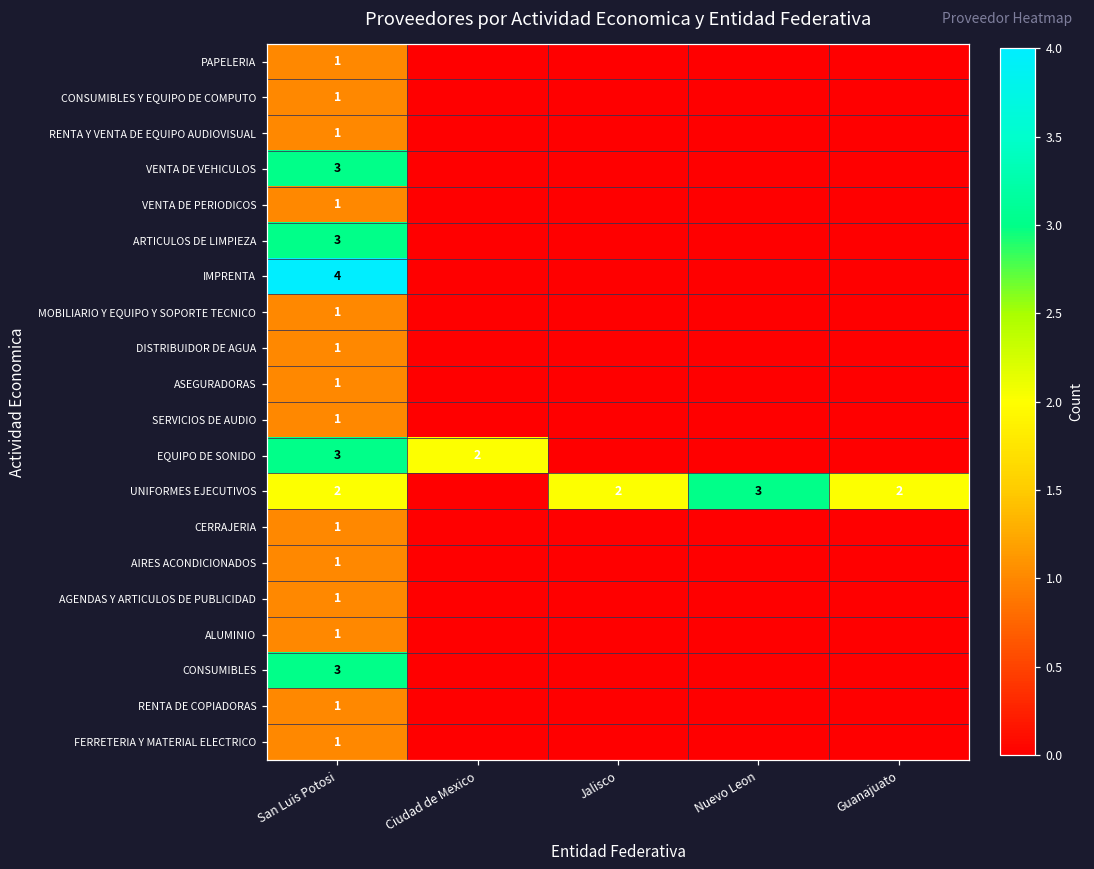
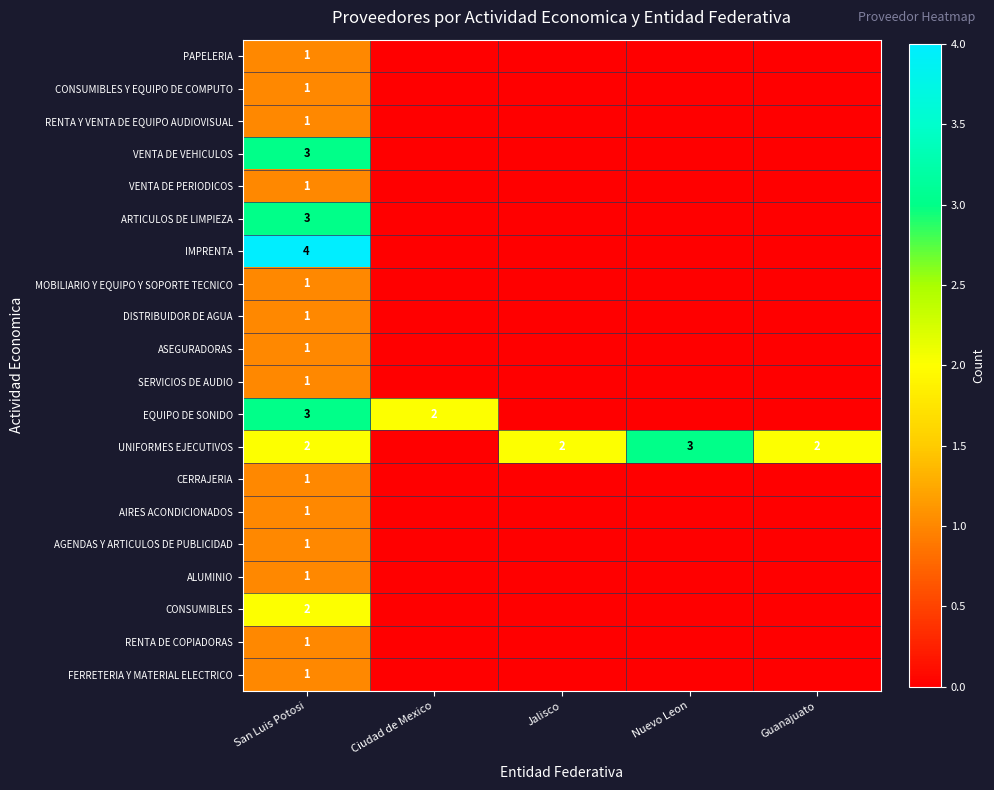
  {
    "PAPELERIA": {
      "San Luis Potosi": 1
    },
    "CONSUMIBLES Y EQUIPO DE COMPUTO": {
      "San Luis Potosi": 1
    },
    "RENTA Y VENTA DE EQUIPO AUDIOVISUAL": {
      "San Luis Potosi": 1
    },
    "VENTA DE VEHICULOS": {
      "San Luis Potosi": 3
    },
    "VENTA DE PERIODICOS": {
      "San Luis Potosi": 1
    },
    "ARTICULOS DE LIMPIEZA": {
      "San Luis Potosi": 3
    },
    "IMPRENTA": {
      "San Luis Potosi": 4
    },
    "MOBILIARIO Y EQUIPO Y SOPORTE TECNICO": {
      "San Luis Potosi": 1
    },
    "DISTRIBUIDOR DE AGUA": {
      "San Luis Potosi": 1
    },
    "ASEGURADORAS": {
      "San Luis Potosi": 1
    },
    "SERVICIOS DE AUDIO": {
      "San Luis Potosi": 1
    },
    "EQUIPO DE SONIDO": {
      "San Luis Potosi": 3,
      "Ciudad de Mexico": 2
    },
    "UNIFORMES EJECUTIVOS": {
      "San Luis Potosi": 2,
      "Jalisco": 2,
      "Nuevo Leon": 3,
      "Guanajuato": 2
    },
    "CERRAJERIA": {
      "San Luis Potosi": 1
    },
    "AIRES ACONDICIONADOS": {
      "San Luis Potosi": 1
    },
    "AGENDAS Y ARTICULOS DE PUBLICIDAD": {
      "San Luis Potosi": 1
    },
    "ALUMINIO": {
      "San Luis Potosi": 1
    },
    "CONSUMIBLES": {
-     "San Luis Potosi": 3
+     "San Luis Potosi": 2
    },
    "RENTA DE COPIADORAS": {
      "San Luis Potosi": 1
    },
    "FERRETERIA Y MATERIAL ELECTRICO": {
      "San Luis Potosi": 1
    }
  }
